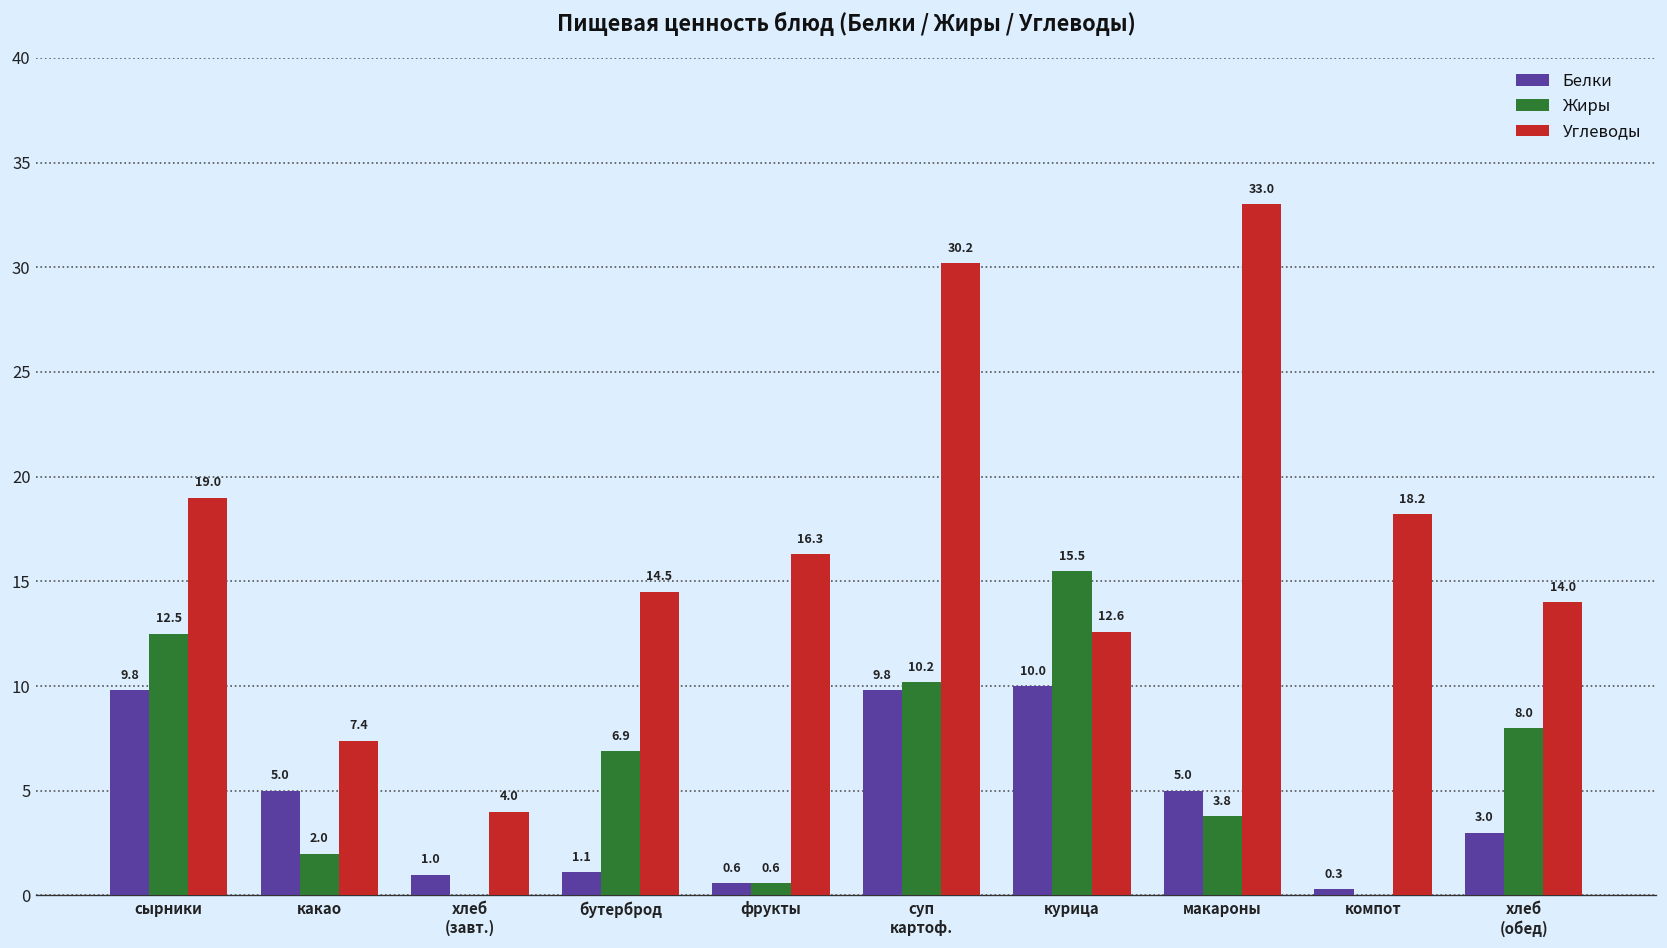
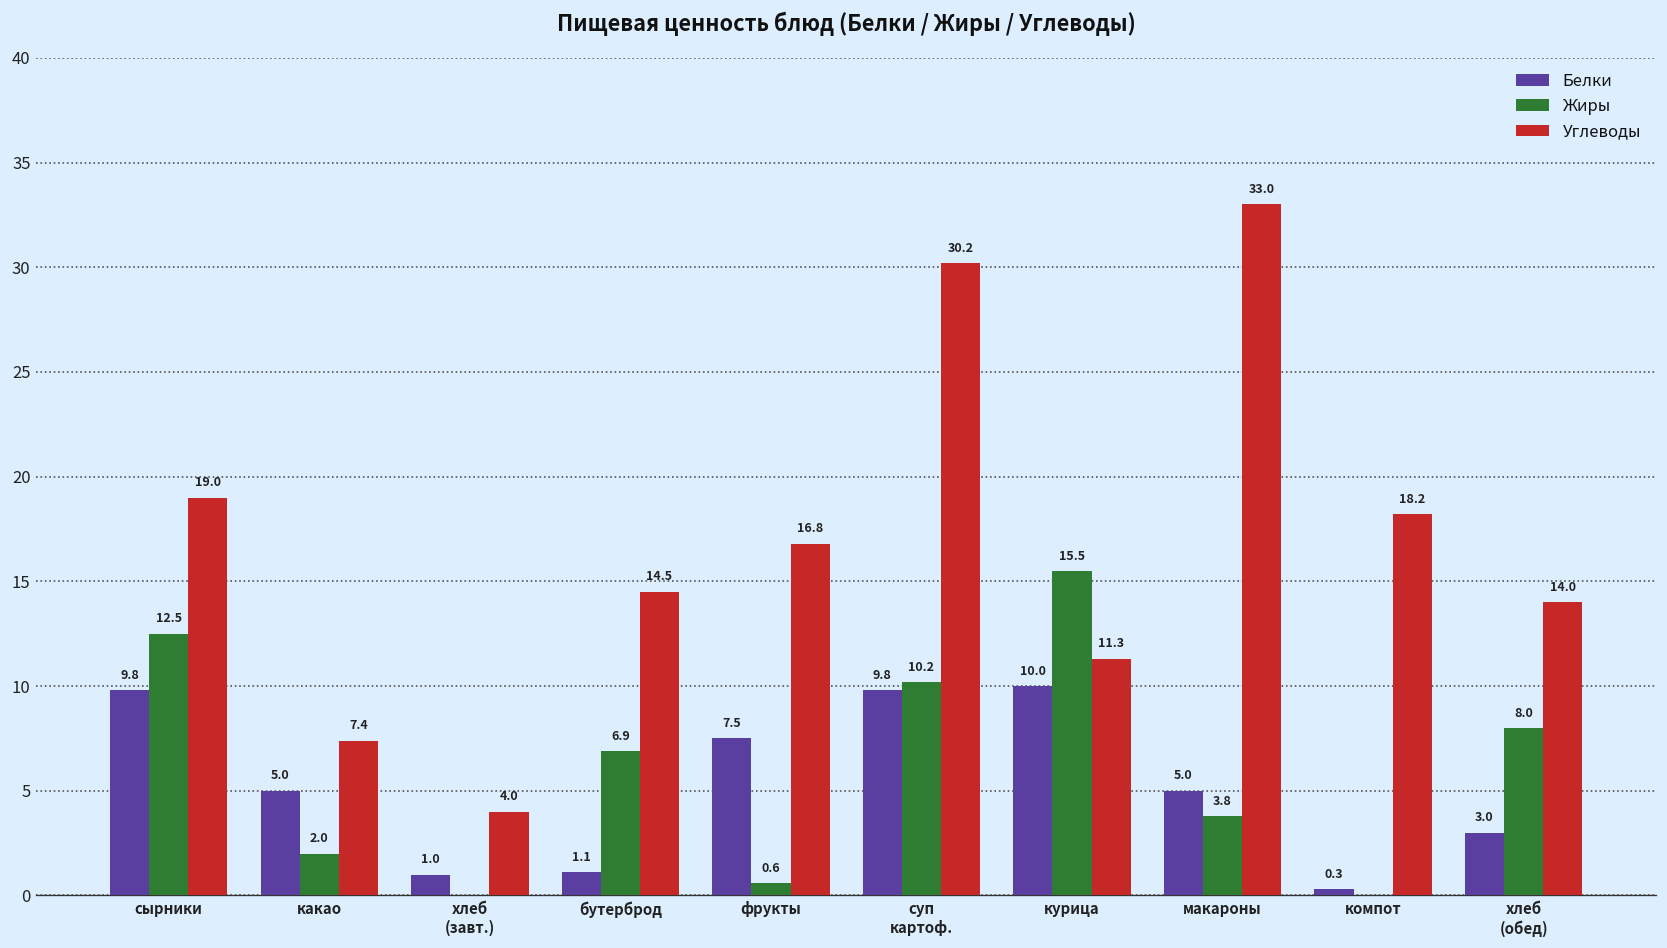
  {
    "Белки": {
      "сырники": 9.8,
      "какао": 5.0,
      "хлеб (завт.)": 1.0,
      "бутерброд": 1.1,
-     "фрукты": 0.6,
+     "фрукты": 7.5,
      "суп картоф.": 9.8,
      "курица": 10.0,
      "макароны": 5.0,
      "компот": 0.3,
      "хлеб (обед)": 3.0
    },
    "Жиры": {
      "сырники": 12.5,
      "какао": 2.0,
      "бутерброд": 6.9,
      "фрукты": 0.6,
      "суп картоф.": 10.2,
      "курица": 15.5,
      "макароны": 3.8,
      "хлеб (обед)": 8.0
    },
    "Углеводы": {
      "сырники": 19.0,
      "какао": 7.4,
      "хлеб (завт.)": 4.0,
      "бутерброд": 14.5,
-     "фрукты": 16.3,
+     "фрукты": 16.8,
      "суп картоф.": 30.2,
-     "курица": 12.6,
+     "курица": 11.3,
      "макароны": 33.0,
      "компот": 18.2,
      "хлеб (обед)": 14.0
    }
  }
